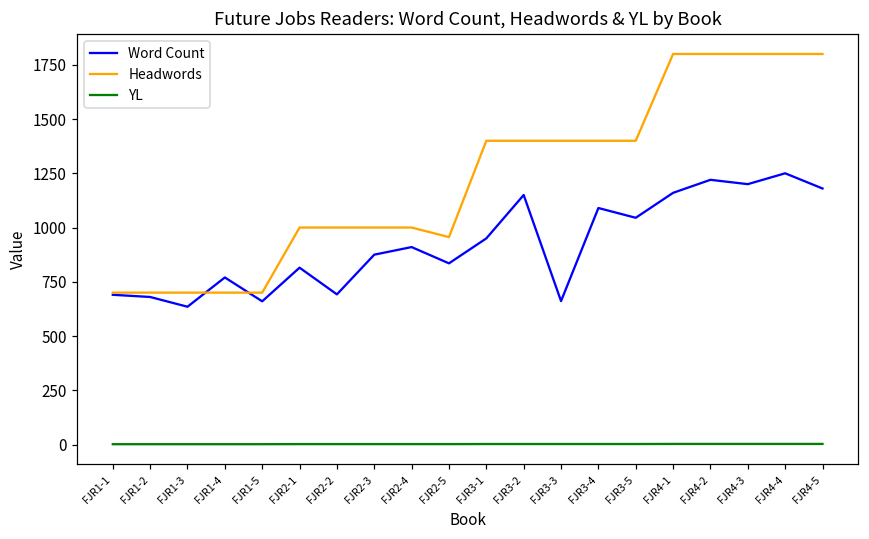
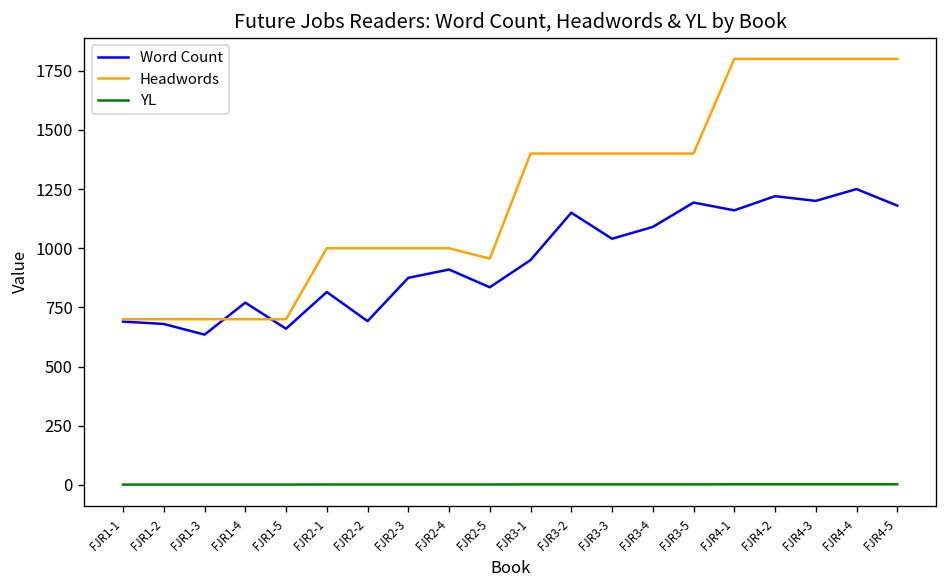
  {
    "Word Count": {
      "FJR1-2": 680,
      "FJR1-3": 640,
      "FJR1-4": 770,
      "FJR1-5": 660,
      "FJR2-1": 820,
      "FJR2-2": 690,
      "FJR2-3": 880,
      "FJR2-4": 910,
      "FJR2-5": 840,
      "FJR3-1": 950,
      "FJR3-2": 1150,
-     "FJR3-3": 660,
+     "FJR3-3": 1040,
      "FJR3-4": 1090,
-     "FJR3-5": 1050,
+     "FJR3-5": 1190,
      "FJR4-1": 1160,
      "FJR4-2": 1220,
      "FJR4-3": 1200,
      "FJR4-4": 1250,
      "FJR4-5": 1180
    },
    "Headwords": {
      "FJR1-2": 700,
      "FJR1-3": 700,
      "FJR1-4": 700,
      "FJR1-5": 700,
      "FJR2-1": 1000,
      "FJR2-2": 1000,
      "FJR2-3": 1000,
      "FJR2-4": 1000,
      "FJR2-5": 960,
      "FJR3-1": 1400,
      "FJR3-2": 1400,
      "FJR3-3": 1400,
      "FJR3-4": 1400,
      "FJR3-5": 1400,
      "FJR4-1": 1800,
      "FJR4-2": 1800,
      "FJR4-3": 1800,
      "FJR4-4": 1800,
      "FJR4-5": 1800
    },
    "YL": {
      "FJR1-1": 0,
      "FJR1-2": 0,
      "FJR1-3": 0,
      "FJR1-4": 0,
      "FJR1-5": 0,
      "FJR2-1": 0,
      "FJR2-2": 0,
      "FJR2-3": 0,
      "FJR2-4": 0,
      "FJR2-5": 0,
      "FJR3-1": 0,
      "FJR3-2": 0,
      "FJR3-3": 0,
      "FJR3-4": 0,
      "FJR3-5": 0,
      "FJR4-1": 0,
      "FJR4-2": 0,
      "FJR4-3": 0,
      "FJR4-4": 0,
      "FJR4-5": 0
    }
  }
